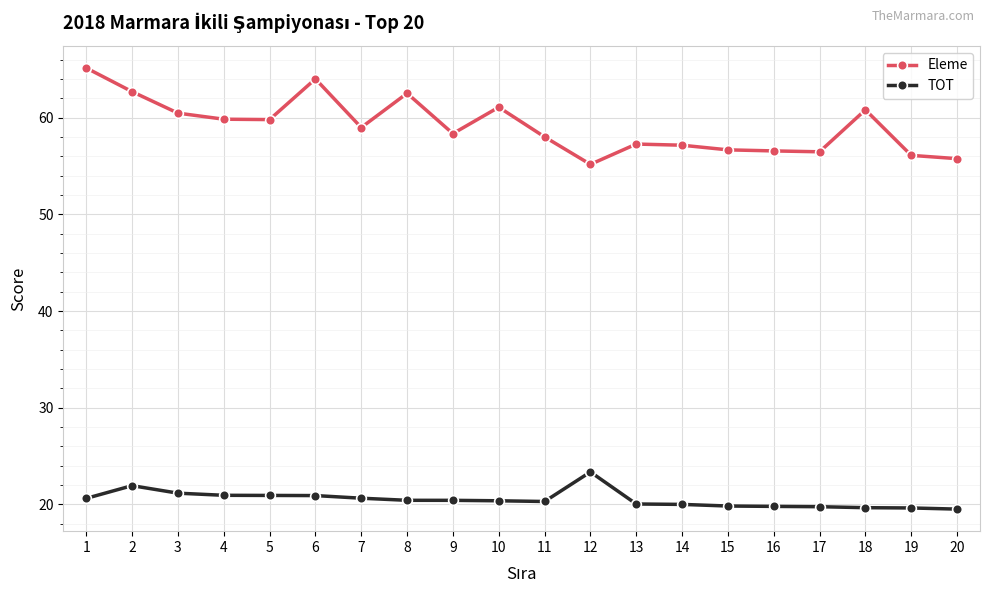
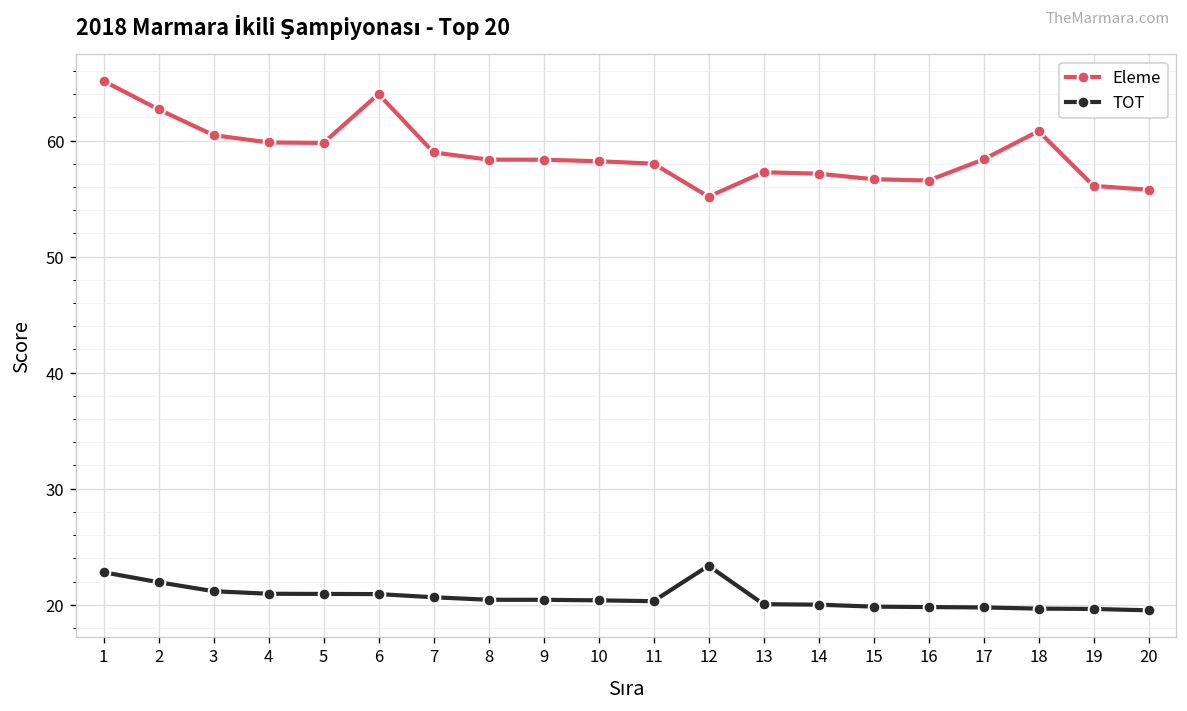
  {
    "Eleme": {
      "1": 65,
      "2": 63,
      "3": 60,
      "4": 60,
      "5": 60,
      "6": 64,
      "7": 59,
-     "8": 63,
+     "8": 58,
      "9": 58,
-     "10": 61,
+     "10": 58,
      "11": 58,
      "12": 55,
      "13": 57,
      "14": 57,
      "15": 57,
      "16": 57,
-     "17": 56,
+     "17": 58,
      "18": 61,
      "19": 56,
      "20": 56
    },
    "TOT": {
-     "1": 21,
+     "1": 23,
      "2": 22,
      "3": 21,
      "4": 21,
      "5": 21,
      "6": 21,
      "7": 21,
      "8": 20,
      "9": 20,
      "10": 20,
      "11": 20,
      "12": 23,
      "13": 20,
      "14": 20,
      "15": 20,
      "16": 20,
      "17": 20,
      "18": 20,
      "19": 20,
      "20": 20
    }
  }
